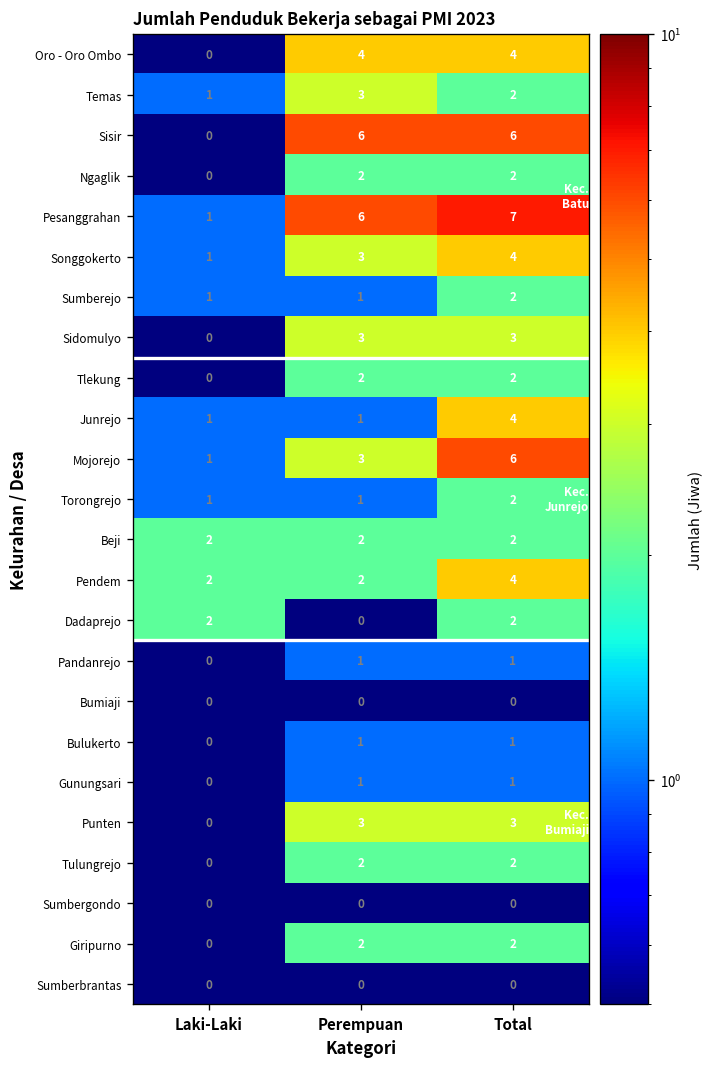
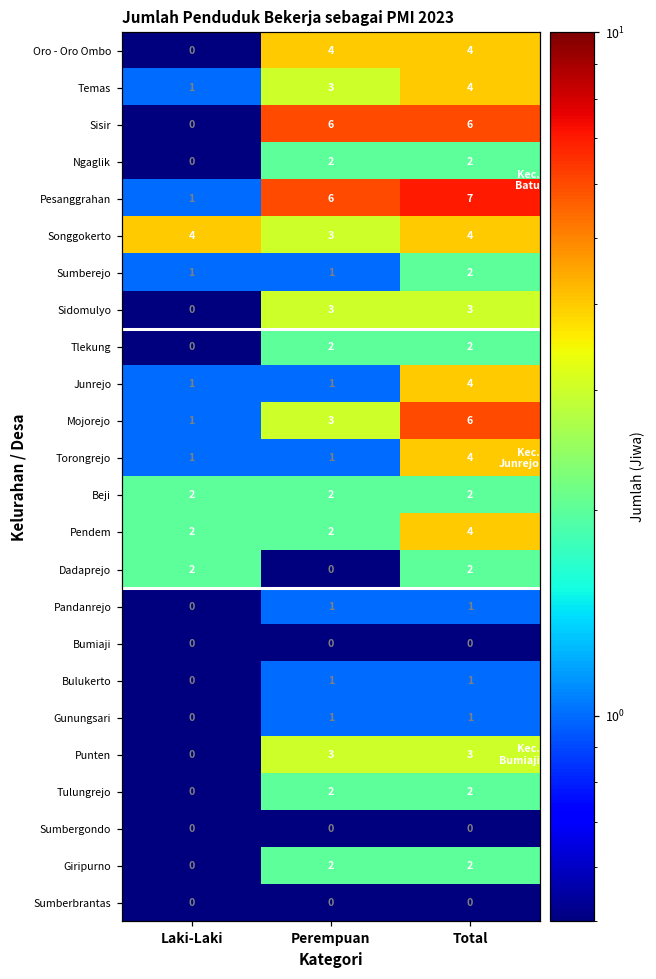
  {
    "Oro - Oro Ombo": {
      "Laki-Laki": 0,
      "Perempuan": 4,
      "Total": 4
    },
    "Temas": {
      "Laki-Laki": 1,
      "Perempuan": 3,
-     "Total": 2
+     "Total": 4
    },
    "Sisir": {
      "Laki-Laki": 0,
      "Perempuan": 6,
      "Total": 6
    },
    "Ngaglik": {
      "Laki-Laki": 0,
      "Perempuan": 2,
      "Total": 2
    },
    "Pesanggrahan": {
      "Laki-Laki": 1,
      "Perempuan": 6
    },
    "Songgokerto": {
-     "Laki-Laki": 1,
+     "Laki-Laki": 4,
      "Perempuan": 3,
      "Total": 4
    },
    "Sumberejo": {
      "Laki-Laki": 1,
      "Perempuan": 1,
      "Total": 2
    },
    "Sidomulyo": {
      "Laki-Laki": 0,
      "Perempuan": 3,
      "Total": 3
    },
    "Tlekung": {
      "Laki-Laki": 0,
      "Perempuan": 2,
      "Total": 2
    },
    "Junrejo": {
      "Laki-Laki": 1,
      "Perempuan": 1,
      "Total": 4
    },
    "Mojorejo": {
      "Laki-Laki": 1,
      "Perempuan": 3,
      "Total": 6
    },
    "Torongrejo": {
      "Laki-Laki": 1,
      "Perempuan": 1,
-     "Total": 2
+     "Total": 4
    },
    "Beji": {
      "Laki-Laki": 2,
      "Perempuan": 2,
      "Total": 2
    },
    "Pendem": {
      "Laki-Laki": 2,
      "Perempuan": 2,
      "Total": 4
    },
    "Dadaprejo": {
      "Laki-Laki": 2,
      "Perempuan": 0,
      "Total": 2
    },
    "Pandanrejo": {
      "Laki-Laki": 0,
      "Perempuan": 1,
      "Total": 1
    },
    "Bumiaji": {
      "Laki-Laki": 0,
      "Perempuan": 0,
      "Total": 0
    },
    "Bulukerto": {
      "Laki-Laki": 0,
      "Perempuan": 1,
      "Total": 1
    },
    "Gunungsari": {
      "Laki-Laki": 0,
      "Perempuan": 1,
      "Total": 1
    },
    "Punten": {
      "Laki-Laki": 0,
      "Perempuan": 3
    },
    "Tulungrejo": {
      "Laki-Laki": 0,
      "Perempuan": 2,
      "Total": 2
    },
    "Sumbergondo": {
      "Laki-Laki": 0,
      "Perempuan": 0,
      "Total": 0
    },
    "Giripurno": {
      "Laki-Laki": 0,
      "Perempuan": 2,
      "Total": 2
    },
    "Sumberbrantas": {
      "Laki-Laki": 0,
      "Perempuan": 0,
      "Total": 0
    }
  }
